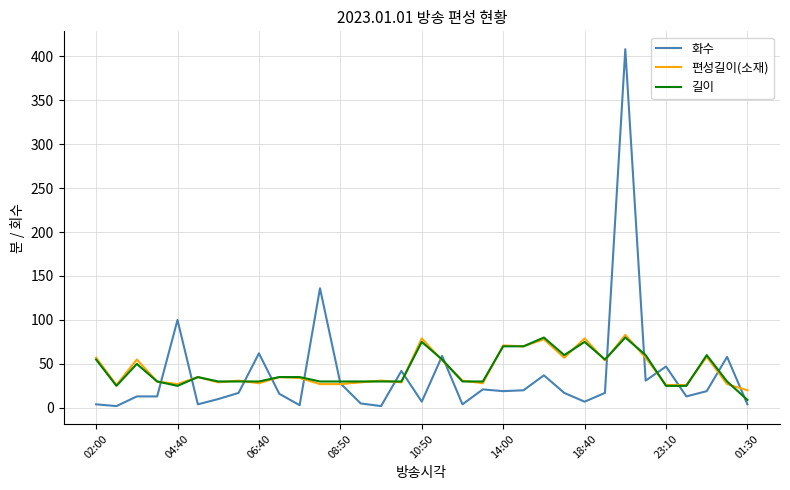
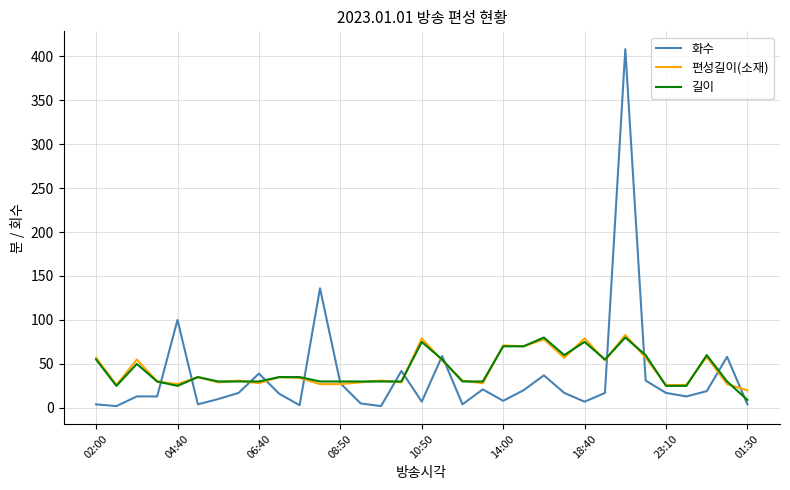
  {
    "화수": {
      "02:00": 0,
      "04:40": 100,
-     "06:40": 60,
+     "06:40": 40,
      "10:50": 10,
-     "14:00": 20,
+     "14:00": 10,
      "18:40": 10,
-     "23:10": 50,
+     "23:10": 20,
      "01:30": 0
    },
    "편성길이(소재)": {
      "10:50": 80,
      "18:40": 80,
      "01:30": 20
    },
    "길이": {
      "10:50": 80,
      "18:40": 80,
      "01:30": 10
    }
  }
